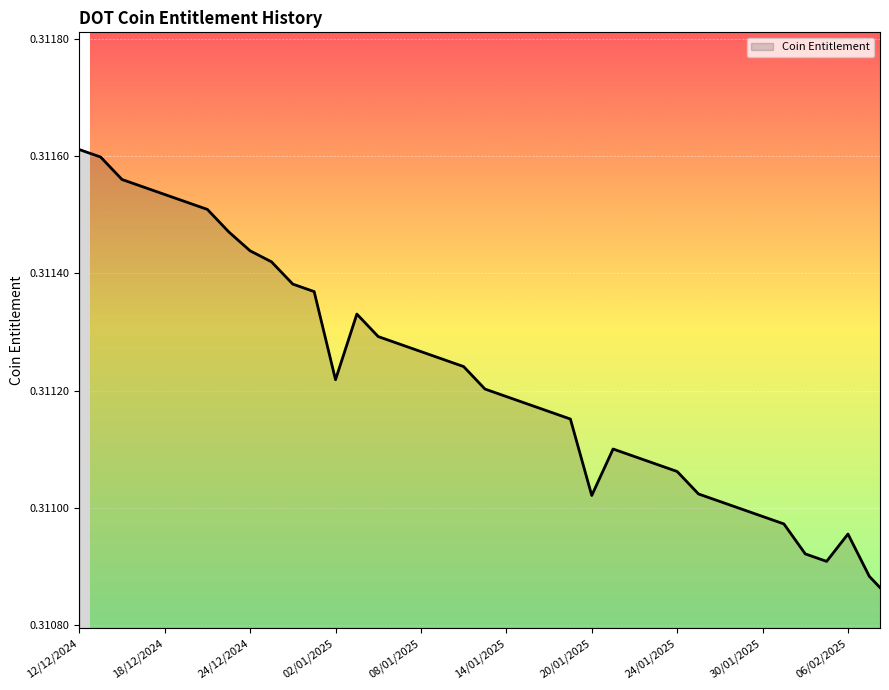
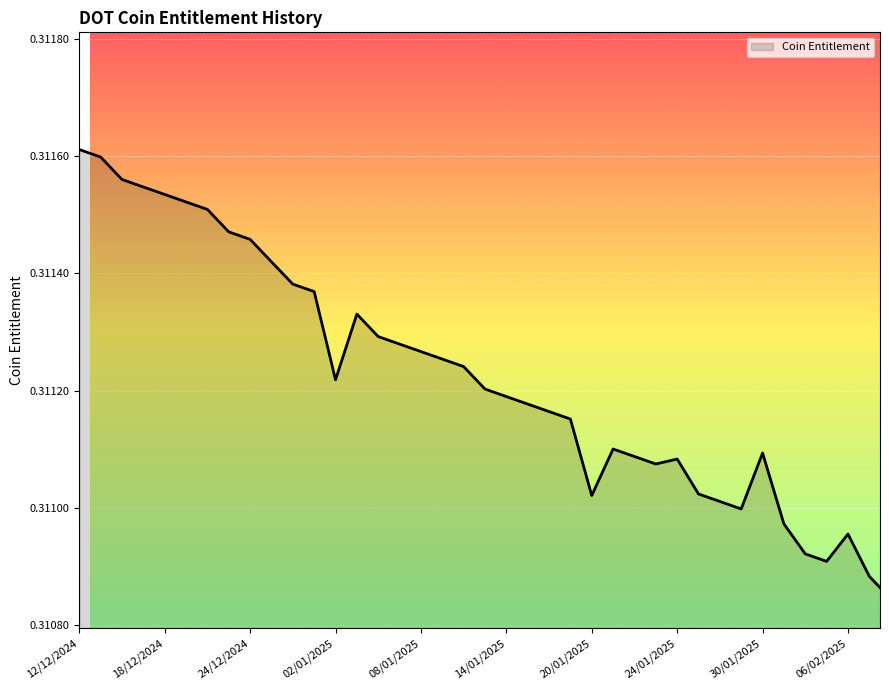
  {
    "12/12/2024": 0.31161,
    "18/12/2024": 0.31153,
-   "24/12/2024": 0.31144,
+   "24/12/2024": 0.31146,
    "02/01/2025": 0.31122,
    "08/01/2025": 0.31127,
    "14/01/2025": 0.31119,
    "20/01/2025": 0.31102,
-   "24/01/2025": 0.31106,
-   "30/01/2025": 0.31099,
+   "24/01/2025": 0.31108,
+   "30/01/2025": 0.31109,
    "06/02/2025": 0.31096
  }
